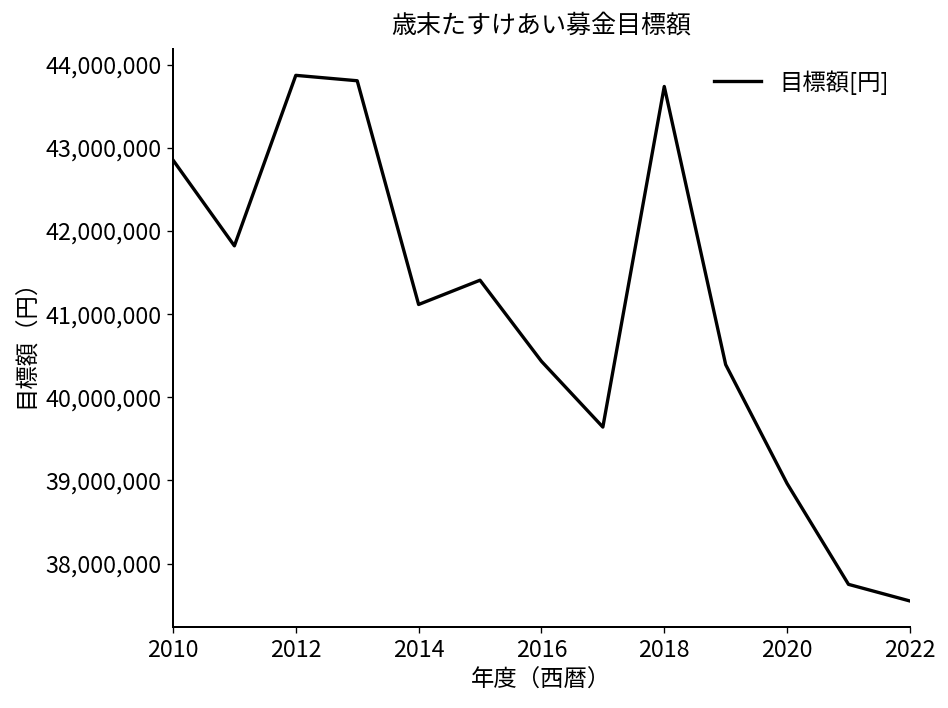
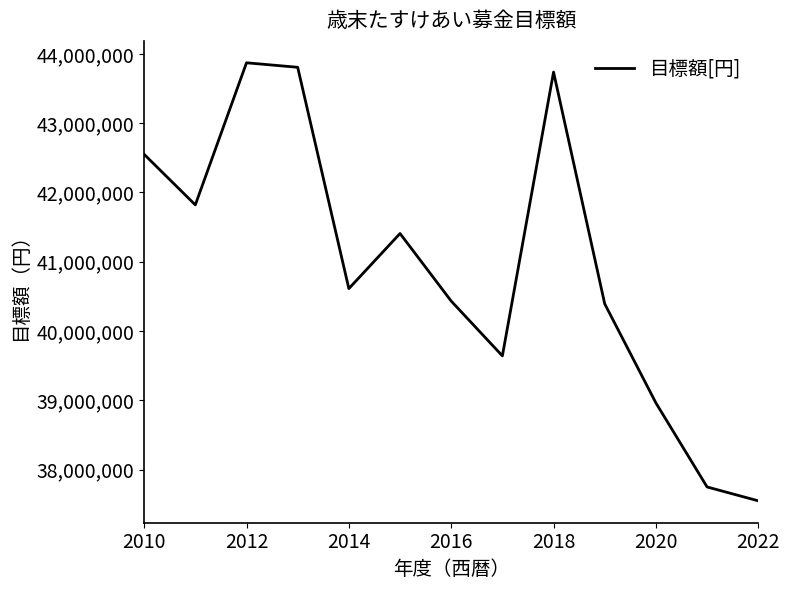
  {
-   "2010": "42,900,000",
+   "2010": "42,600,000",
    "2012": "43,900,000",
-   "2014": "41,100,000",
+   "2014": "40,600,000",
    "2016": "40,400,000",
    "2018": "43,700,000",
    "2020": "39,000,000",
    "2022": "37,600,000"
  }
